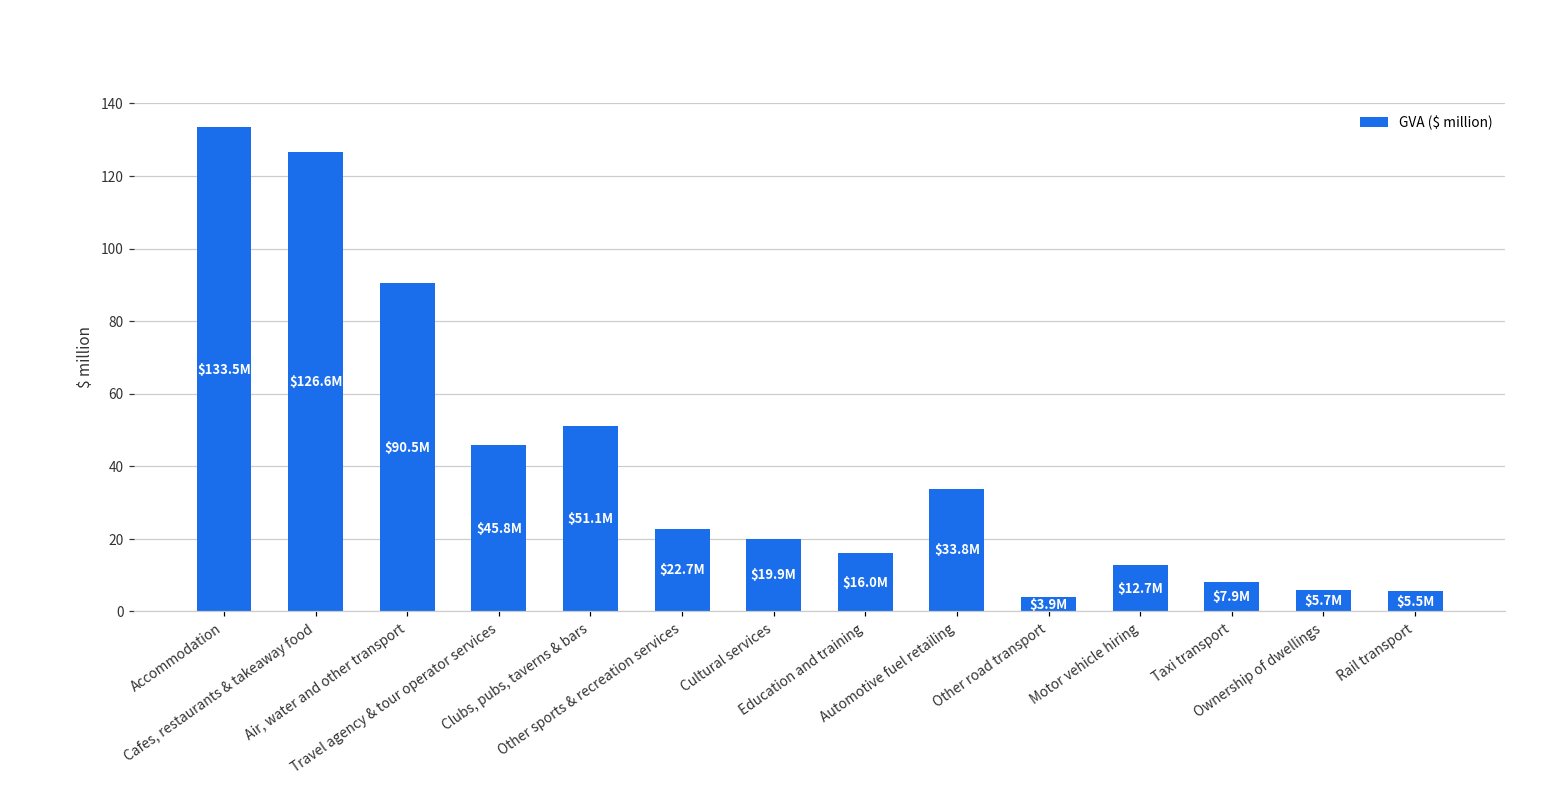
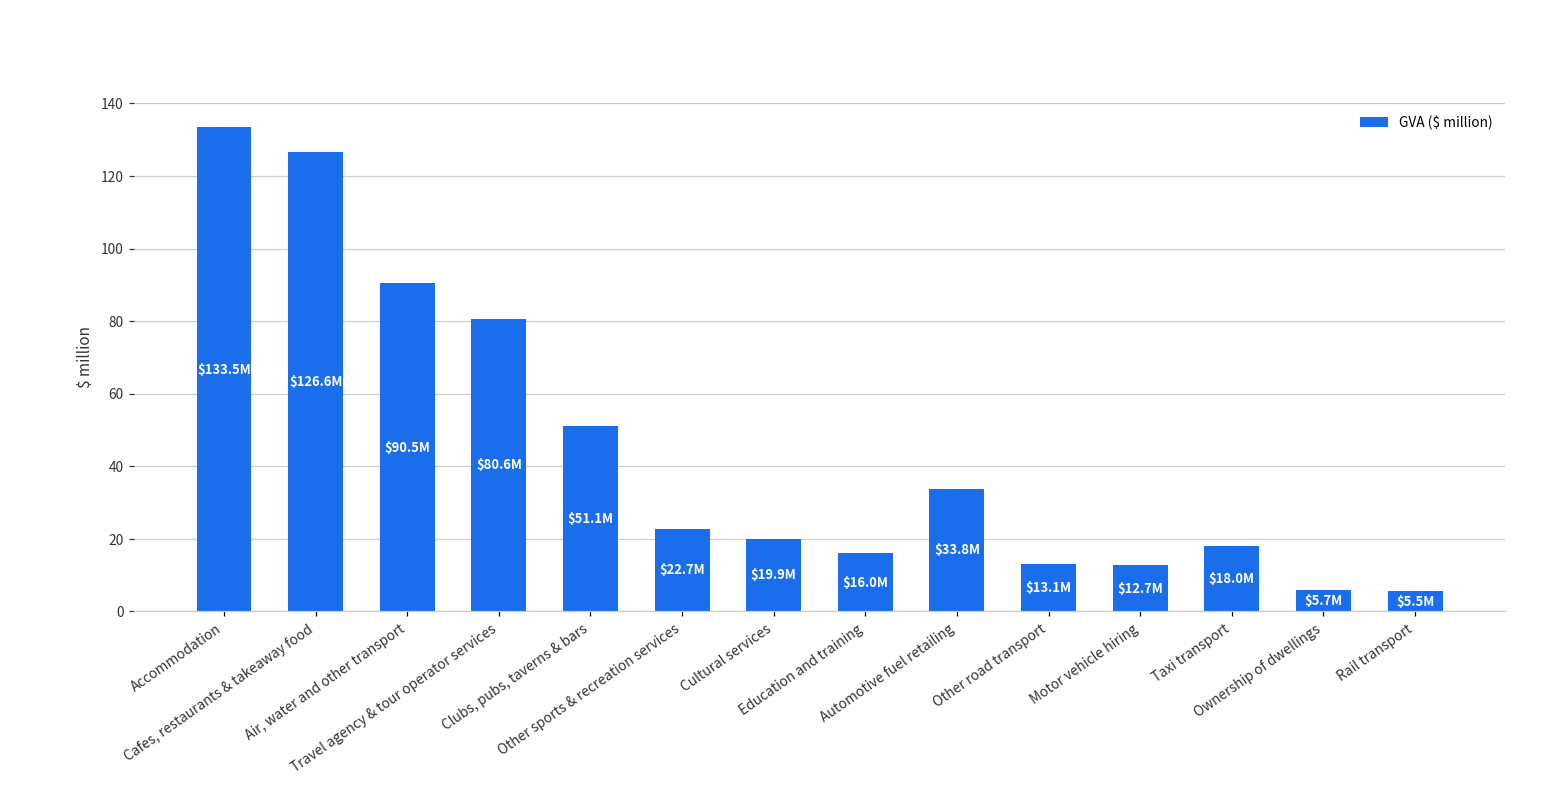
  {
    "Accommodation": "$133.5M",
    "Cafes, restaurants & takeaway food": "$126.6M",
    "Air, water and other transport": "$90.5M",
-   "Travel agency & tour operator services": "$45.8M",
+   "Travel agency & tour operator services": "$80.6M",
    "Clubs, pubs, taverns & bars": "$51.1M",
    "Other sports & recreation services": "$22.7M",
    "Cultural services": "$19.9M",
    "Education and training": "$16.0M",
    "Automotive fuel retailing": "$33.8M",
-   "Other road transport": "$3.9M",
+   "Other road transport": "$13.1M",
    "Motor vehicle hiring": "$12.7M",
-   "Taxi transport": "$7.9M",
+   "Taxi transport": "$18.0M",
    "Ownership of dwellings": "$5.7M",
    "Rail transport": "$5.5M"
  }
